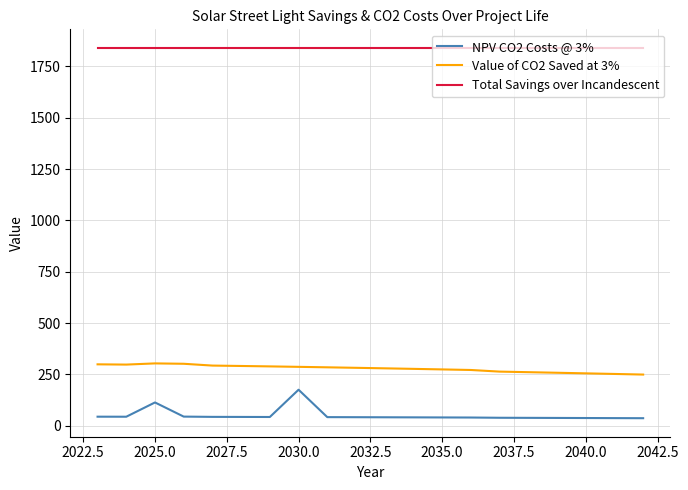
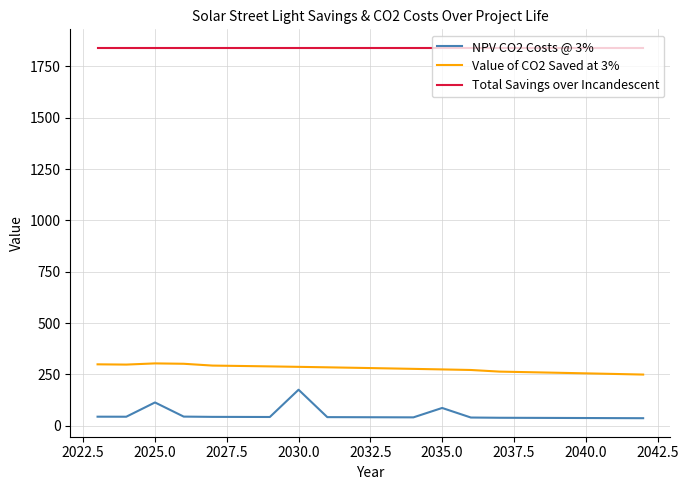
  {
    "NPV CO2 Costs @ 3%": {
      "2025.0": 110,
      "2030.0": 180,
-     "2035.0": 40,
+     "2035.0": 90,
      "2040.0": 40
    },
    "Value of CO2 Saved at 3%": {
      "2025.0": 300,
      "2030.0": 290,
      "2035.0": 270,
      "2040.0": 260
    },
    "Total Savings over Incandescent": {
      "2025.0": 1840,
      "2030.0": 1840
    }
  }
